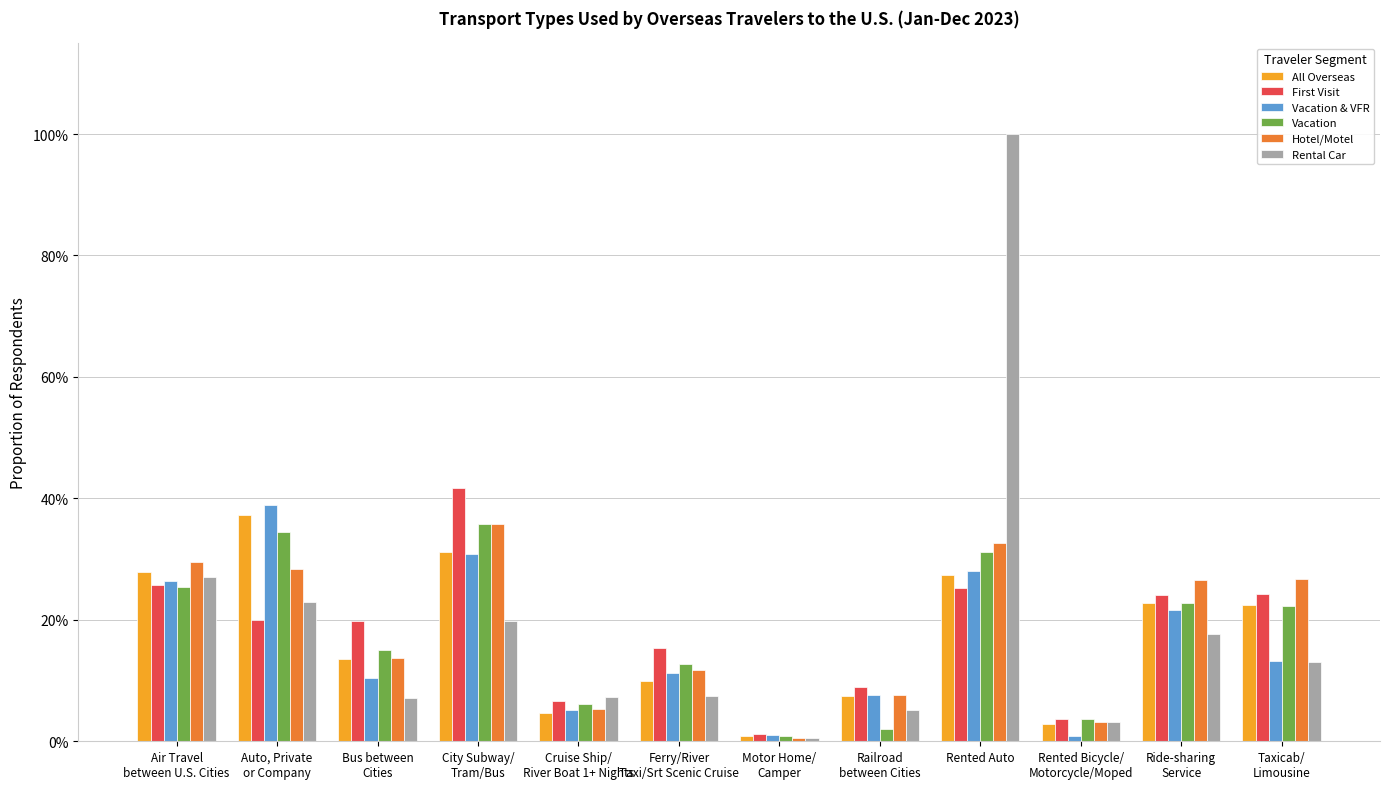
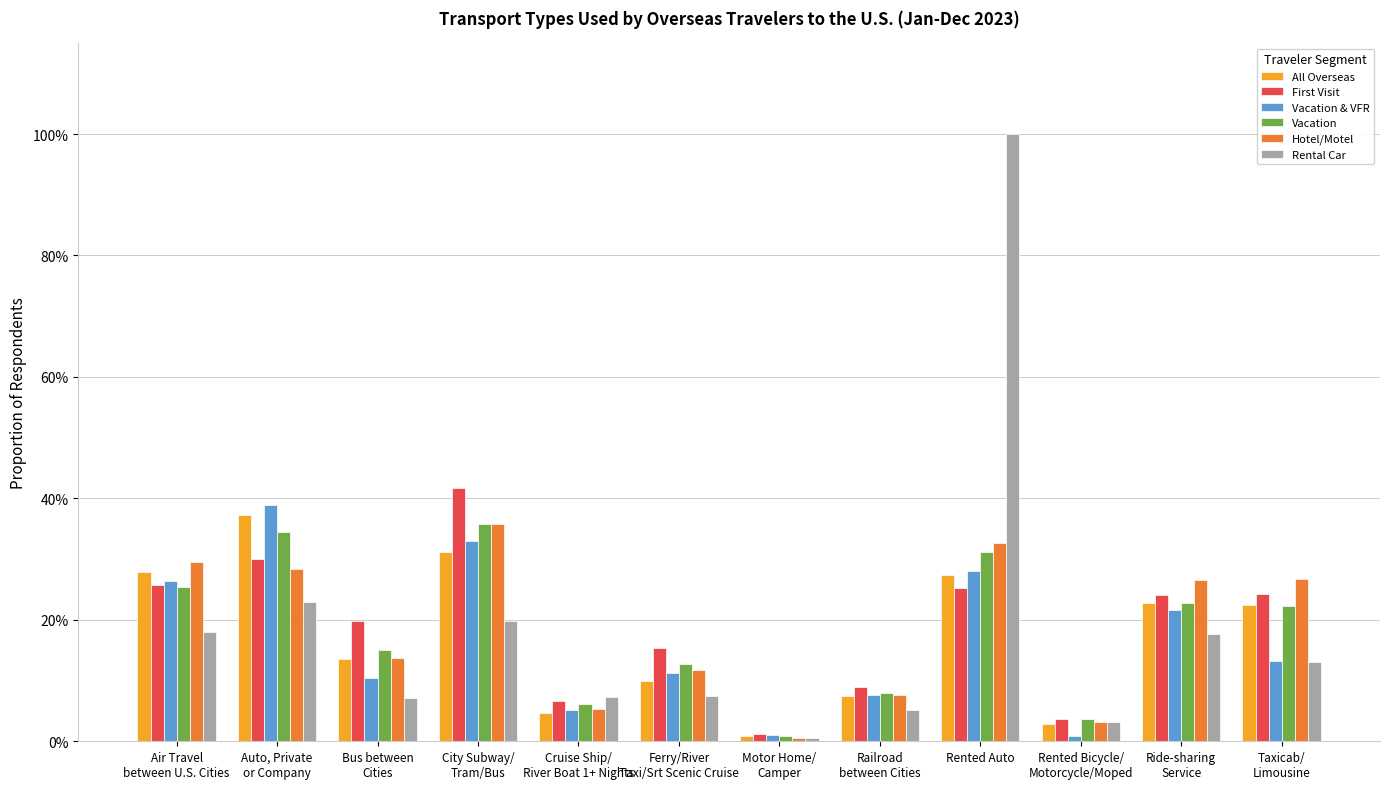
  {
    "First Visit": {
      "Air Travel between U.S. Cities": "26%",
-     "Auto, Private or Company": "20%",
+     "Auto, Private or Company": "30%",
      "Bus between Cities": "20%",
      "City Subway/ Tram/Bus": "42%",
      "Cruise Ship/ River Boat 1+ Nights": "7%",
      "Ferry/River Taxi/Srt Scenic Cruise": "15%",
      "Motor Home/ Camper": "1%",
      "Railroad between Cities": "9%",
      "Rented Auto": "25%",
      "Rented Bicycle/ Motorcycle/Moped": "4%",
      "Ride-sharing Service": "24%",
      "Taxicab/ Limousine": "24%"
    },
    "Vacation & VFR": {
      "Air Travel between U.S. Cities": "26%",
      "Auto, Private or Company": "39%",
      "Bus between Cities": "11%",
-     "City Subway/ Tram/Bus": "31%",
+     "City Subway/ Tram/Bus": "33%",
      "Cruise Ship/ River Boat 1+ Nights": "5%",
      "Ferry/River Taxi/Srt Scenic Cruise": "11%",
      "Motor Home/ Camper": "1%",
      "Railroad between Cities": "8%",
      "Rented Auto": "28%",
      "Rented Bicycle/ Motorcycle/Moped": "1%",
      "Ride-sharing Service": "22%",
      "Taxicab/ Limousine": "13%"
    },
    "Vacation": {
      "Air Travel between U.S. Cities": "25%",
      "Auto, Private or Company": "34%",
      "Bus between Cities": "15%",
      "City Subway/ Tram/Bus": "36%",
      "Cruise Ship/ River Boat 1+ Nights": "6%",
      "Ferry/River Taxi/Srt Scenic Cruise": "13%",
      "Motor Home/ Camper": "1%",
-     "Railroad between Cities": "2%",
+     "Railroad between Cities": "8%",
      "Rented Auto": "31%",
      "Rented Bicycle/ Motorcycle/Moped": "4%",
      "Ride-sharing Service": "23%",
      "Taxicab/ Limousine": "22%"
    },
    "Rental Car": {
-     "Air Travel between U.S. Cities": "27%",
+     "Air Travel between U.S. Cities": "18%",
      "Auto, Private or Company": "23%",
      "Bus between Cities": "7%",
      "City Subway/ Tram/Bus": "20%",
      "Cruise Ship/ River Boat 1+ Nights": "7%",
      "Ferry/River Taxi/Srt Scenic Cruise": "8%",
      "Motor Home/ Camper": "1%",
      "Railroad between Cities": "5%",
      "Rented Auto": "100%",
      "Rented Bicycle/ Motorcycle/Moped": "3%",
      "Ride-sharing Service": "18%",
      "Taxicab/ Limousine": "13%"
    }
  }
